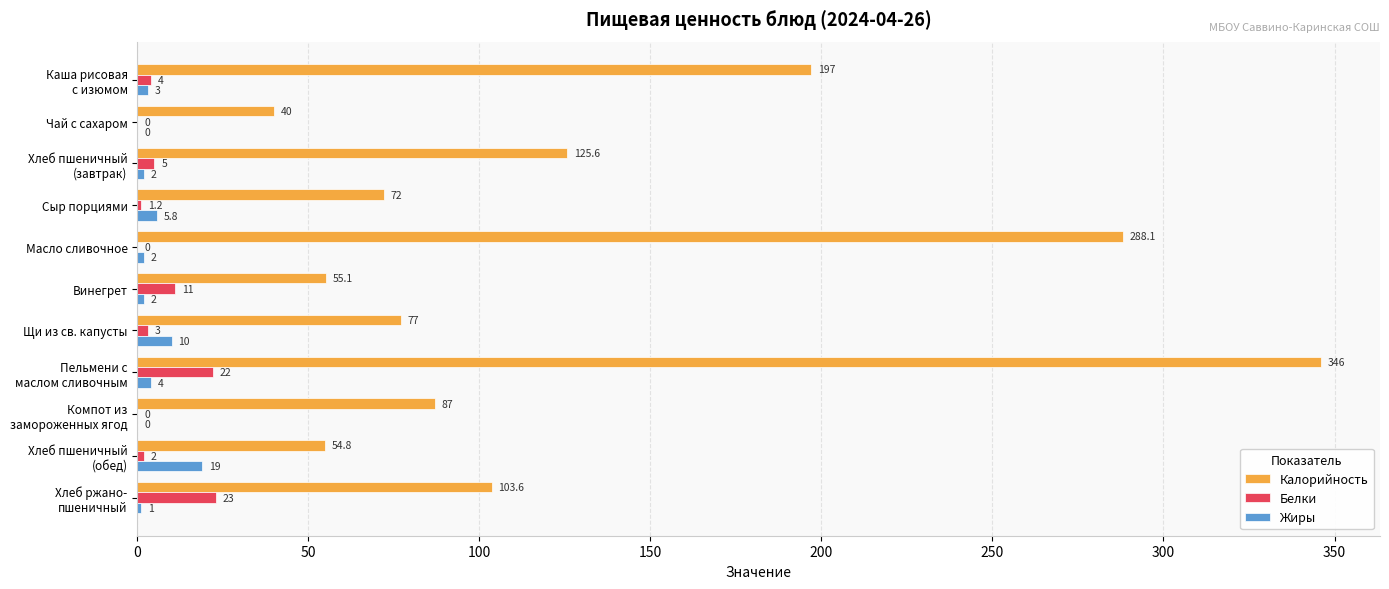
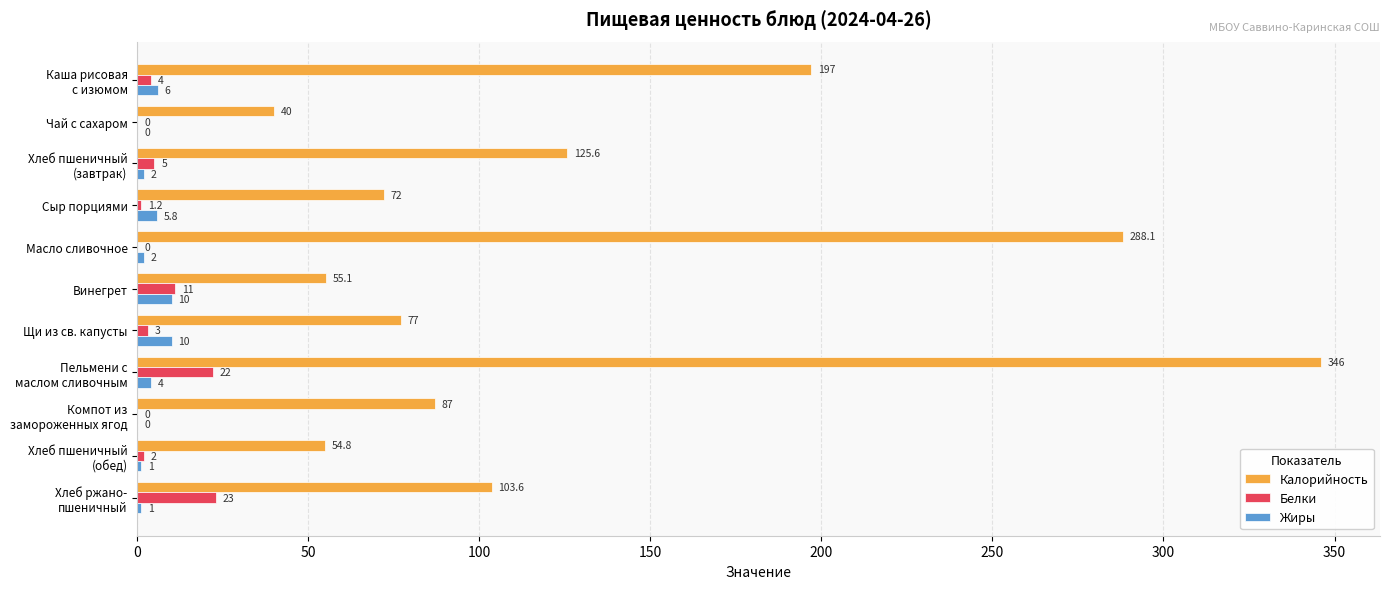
  {
    "Калорийность": {
      "Каша рисовая с изюмом": 197,
      "Чай с сахаром": 40,
      "Хлеб пшеничный (завтрак)": 125.6,
      "Сыр порциями": 72,
      "Масло сливочное": 288.1,
      "Винегрет": 55.1,
      "Щи из св. капусты": 77,
      "Пельмени с маслом сливочным": 346,
      "Компот из замороженных ягод": 87,
      "Хлеб пшеничный (обед)": 54.8,
      "Хлеб ржано- пшеничный": 103.6
    },
    "Белки": {
      "Каша рисовая с изюмом": 4,
      "Чай с сахаром": 0,
      "Хлеб пшеничный (завтрак)": 5,
      "Сыр порциями": 1.2,
      "Масло сливочное": 0,
      "Винегрет": 11,
      "Щи из св. капусты": 3,
      "Пельмени с маслом сливочным": 22,
      "Компот из замороженных ягод": 0,
      "Хлеб пшеничный (обед)": 2,
      "Хлеб ржано- пшеничный": 23
    },
    "Жиры": {
-     "Каша рисовая с изюмом": 3,
+     "Каша рисовая с изюмом": 6,
      "Чай с сахаром": 0,
      "Хлеб пшеничный (завтрак)": 2,
      "Сыр порциями": 5.8,
      "Масло сливочное": 2,
-     "Винегрет": 2,
+     "Винегрет": 10,
      "Щи из св. капусты": 10,
      "Пельмени с маслом сливочным": 4,
      "Компот из замороженных ягод": 0,
-     "Хлеб пшеничный (обед)": 19,
+     "Хлеб пшеничный (обед)": 1,
      "Хлеб ржано- пшеничный": 1
    }
  }
